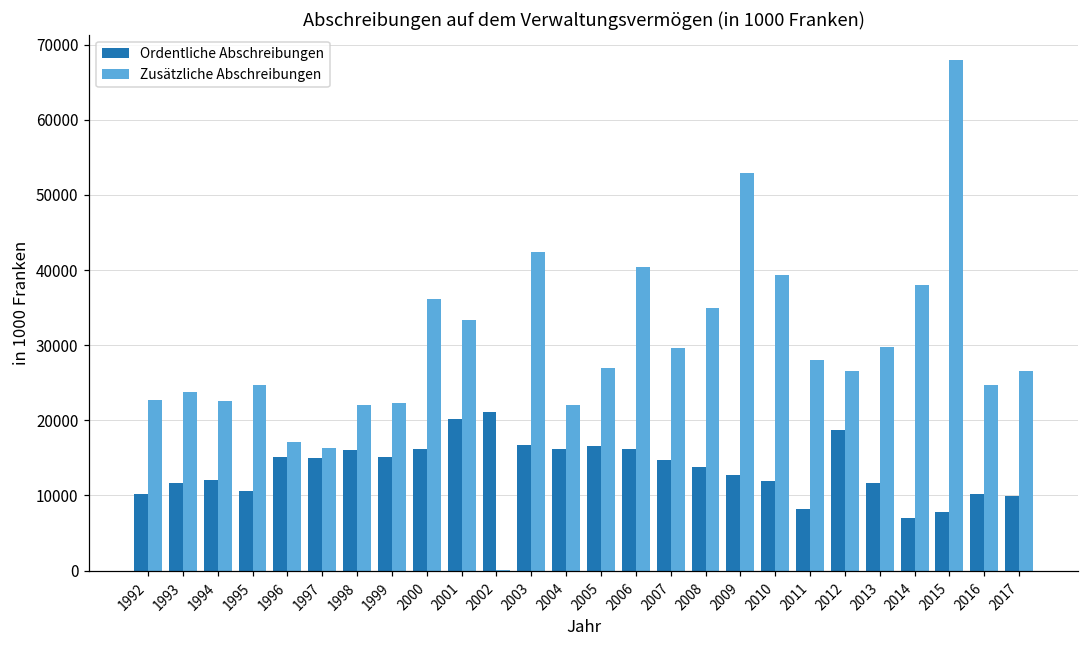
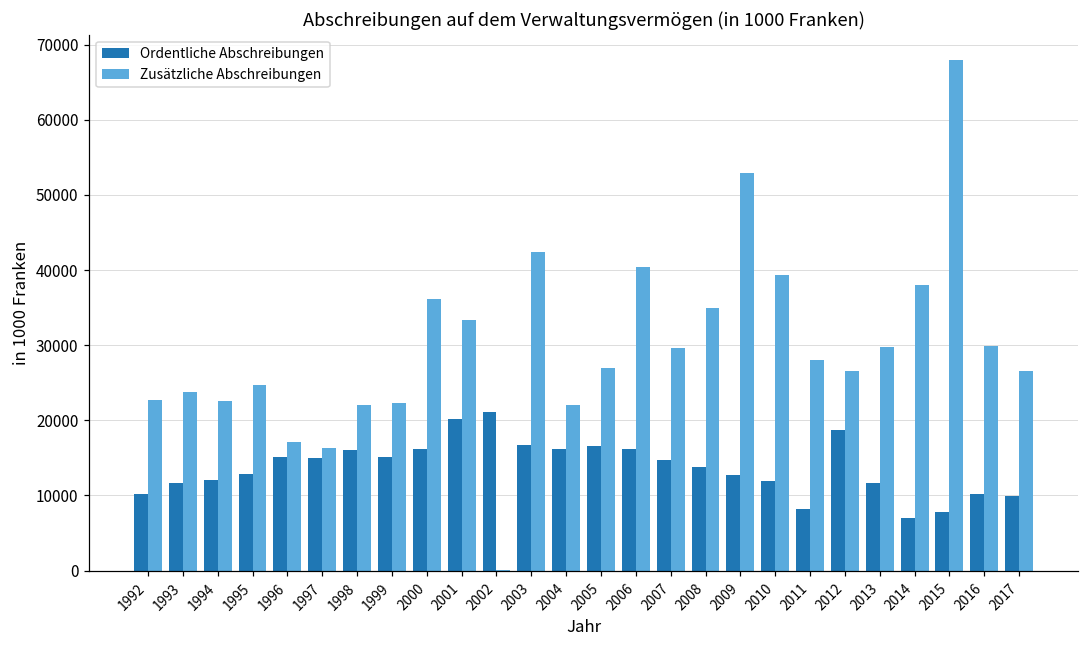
  {
    "Ordentliche Abschreibungen": {
      "1992": 10000,
      "1993": 12000,
      "1994": 12000,
-     "1995": 11000,
+     "1995": 13000,
      "1996": 15000,
      "1997": 15000,
      "1998": 16000,
      "1999": 15000,
      "2000": 16000,
      "2001": 20000,
      "2002": 21000,
      "2003": 17000,
      "2004": 16000,
      "2005": 17000,
      "2006": 16000,
      "2007": 15000,
      "2008": 14000,
      "2009": 13000,
      "2010": 12000,
      "2011": 8000,
      "2012": 19000,
      "2013": 12000,
      "2014": 7000,
      "2015": 8000,
      "2016": 10000,
      "2017": 10000
    },
    "Zusätzliche Abschreibungen": {
      "1992": 23000,
      "1993": 24000,
      "1994": 23000,
      "1995": 25000,
      "1996": 17000,
      "1997": 16000,
      "1998": 22000,
      "1999": 22000,
      "2000": 36000,
      "2001": 33000,
      "2003": 42000,
      "2004": 22000,
      "2005": 27000,
      "2006": 40000,
      "2007": 30000,
      "2008": 35000,
      "2009": 53000,
      "2010": 39000,
      "2011": 28000,
      "2012": 27000,
      "2013": 30000,
      "2014": 38000,
      "2015": 68000,
-     "2016": 25000,
+     "2016": 30000,
      "2017": 27000
    }
  }
